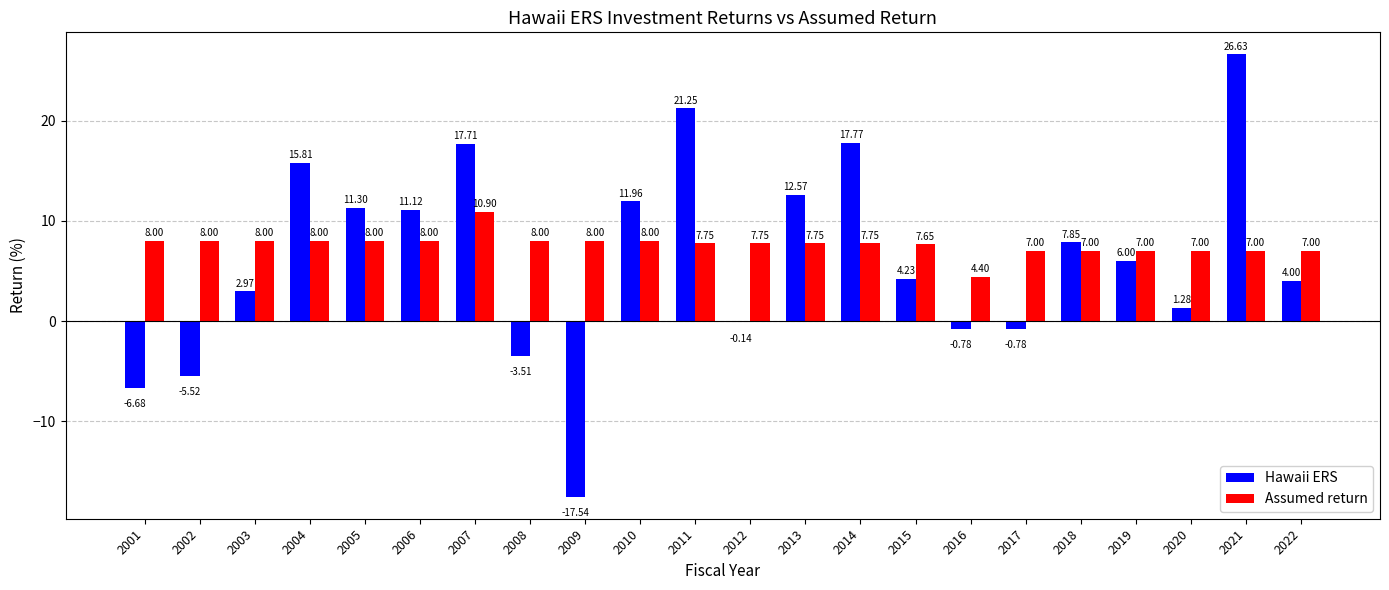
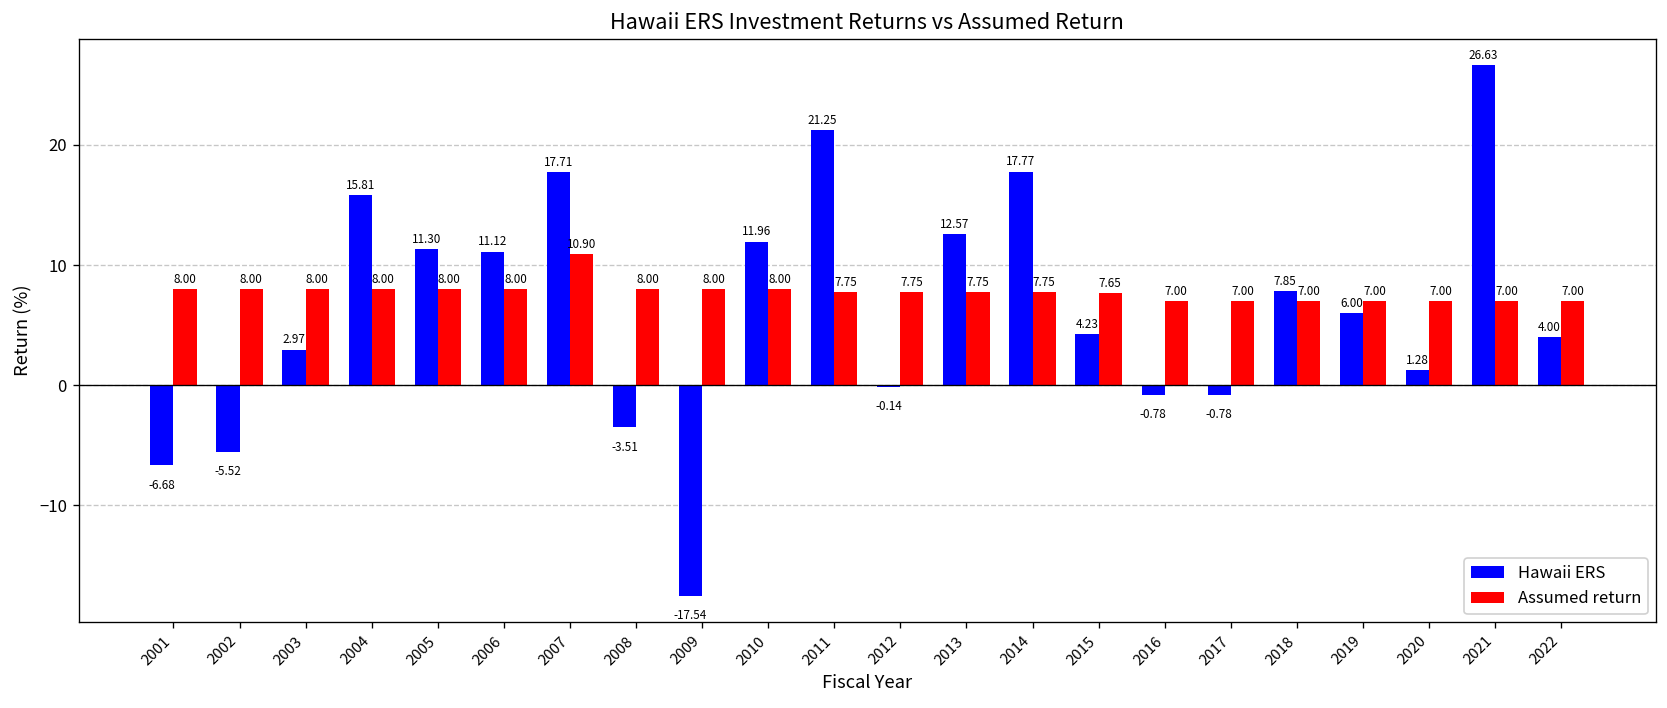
  {
    "Hawaii ERS": {
      "2001": -6.68,
      "2002": -5.52,
      "2003": 2.97,
      "2004": 15.81,
      "2005": 11.30,
      "2006": 11.12,
      "2007": 17.71,
      "2008": -3.51,
      "2009": -17.54,
      "2010": 11.96,
      "2011": 21.25,
      "2012": -0.14,
      "2013": 12.57,
      "2014": 17.77,
      "2015": 4.23,
      "2016": -0.78,
      "2017": -0.78,
      "2018": 7.85,
      "2019": 6.00,
      "2020": 1.28,
      "2021": 26.63,
      "2022": 4.00
    },
    "Assumed return": {
      "2001": 8.00,
      "2002": 8.00,
      "2003": 8.00,
      "2004": 8.00,
      "2005": 8.00,
      "2006": 8.00,
      "2007": 10.90,
      "2008": 8.00,
      "2009": 8.00,
      "2010": 8.00,
      "2011": 7.75,
      "2012": 7.75,
      "2013": 7.75,
      "2014": 7.75,
      "2015": 7.65,
-     "2016": 4.40,
+     "2016": 7.00,
      "2017": 7.00,
      "2018": 7.00,
      "2019": 7.00,
      "2020": 7.00,
      "2021": 7.00,
      "2022": 7.00
    }
  }
